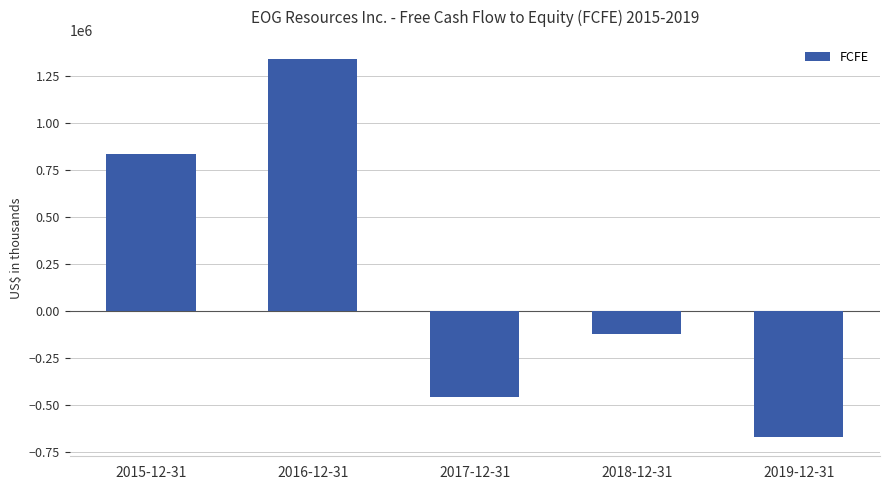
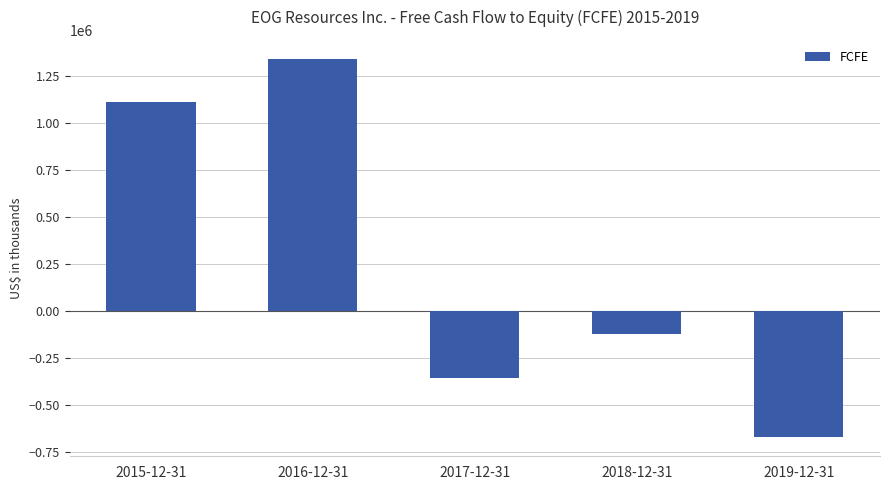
  {
-   "2015-12-31": 840000,
+   "2015-12-31": 1110000,
    "2016-12-31": 1340000,
-   "2017-12-31": -460000,
+   "2017-12-31": -360000,
    "2018-12-31": -120000,
    "2019-12-31": -670000
  }
